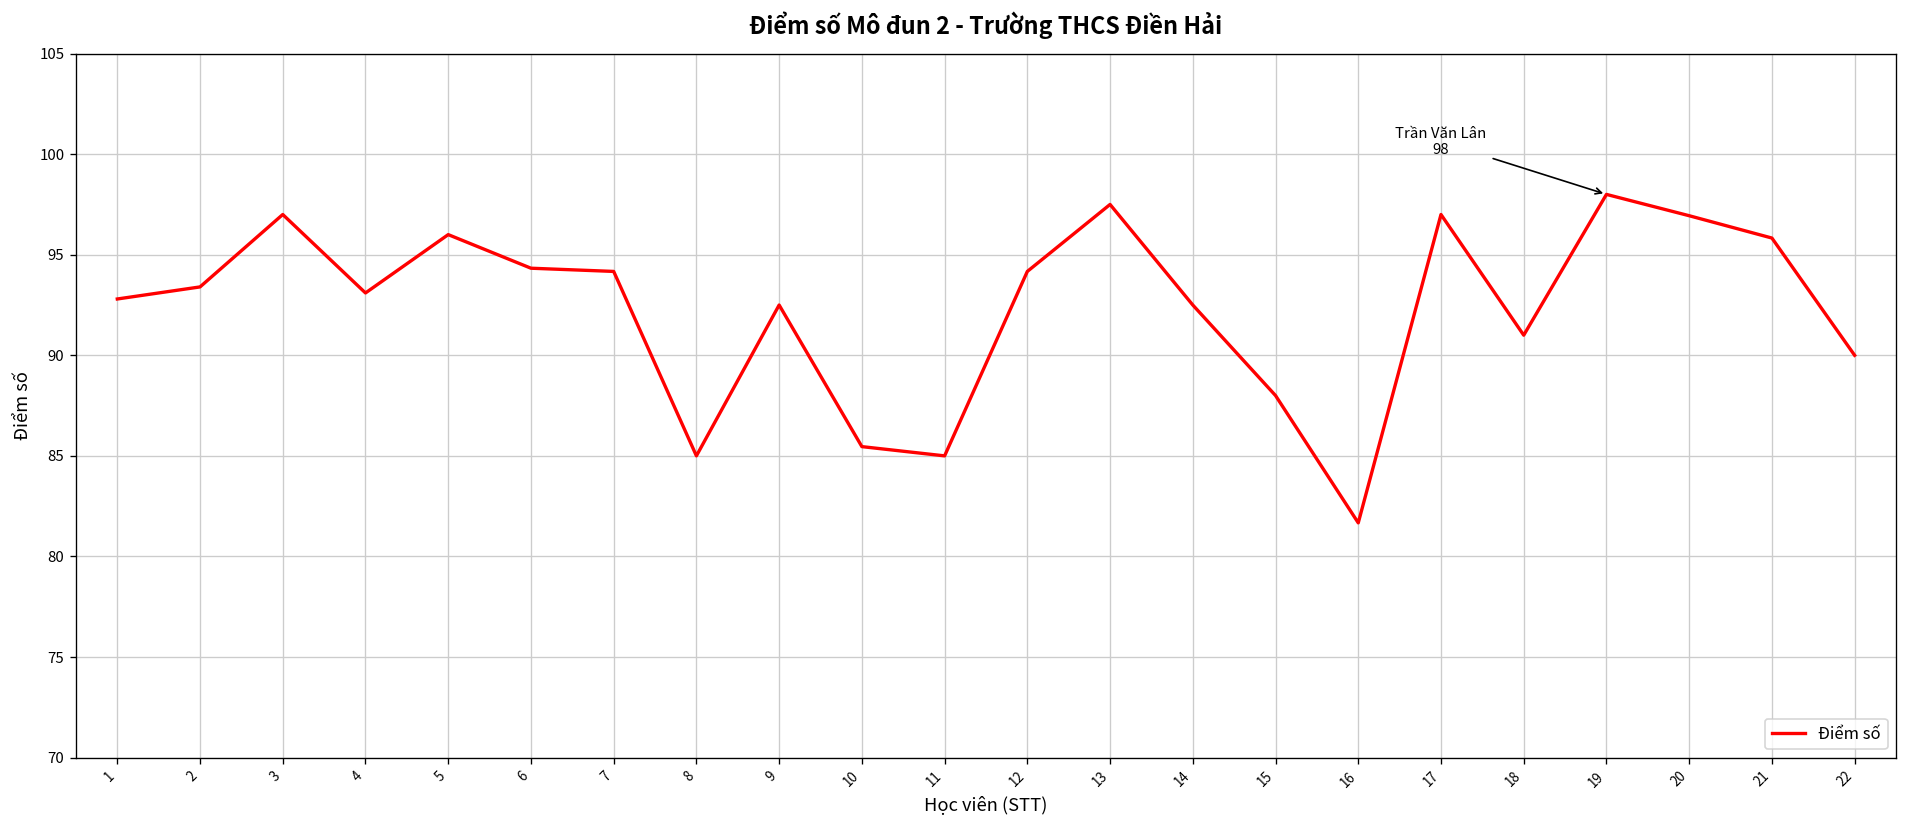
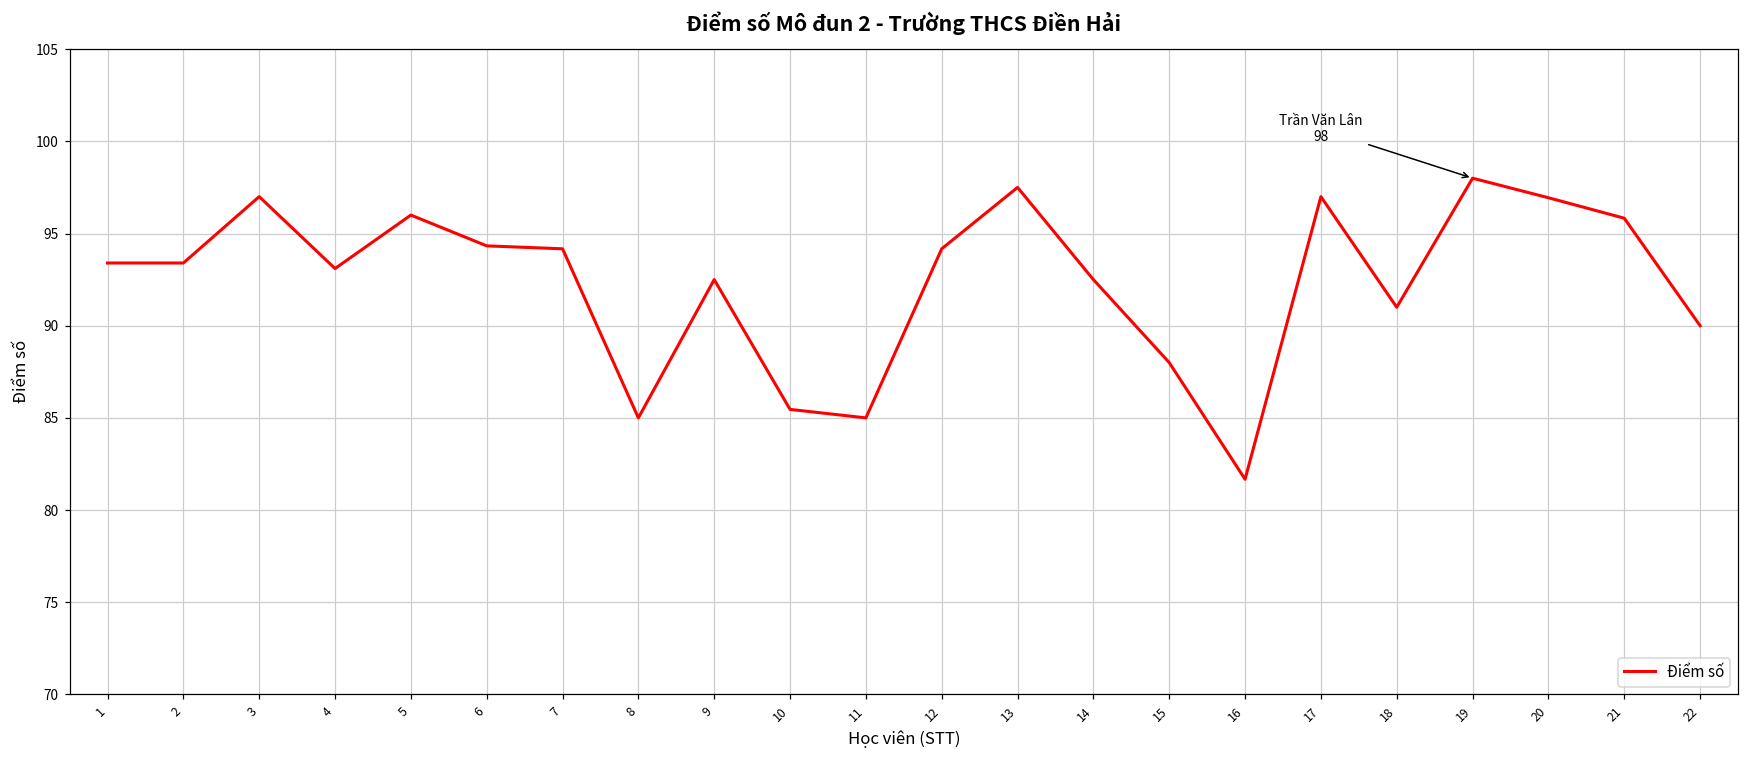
  {
-   "1": 92.8,
+   "1": 93.4,
    "2": 93.4,
    "3": 97.0,
    "4": 93.1,
    "5": 96.0,
    "6": 94.3,
    "7": 94.2,
    "8": 85.0,
    "9": 92.5,
    "10": 85.5,
    "11": 85.0,
    "12": 94.2,
    "13": 97.5,
    "14": 92.5,
    "15": 88.0,
    "16": 81.7,
    "17": 97.0,
    "18": 91.0,
    "20": 96.9,
    "21": 95.8,
    "22": 90.0
  }
